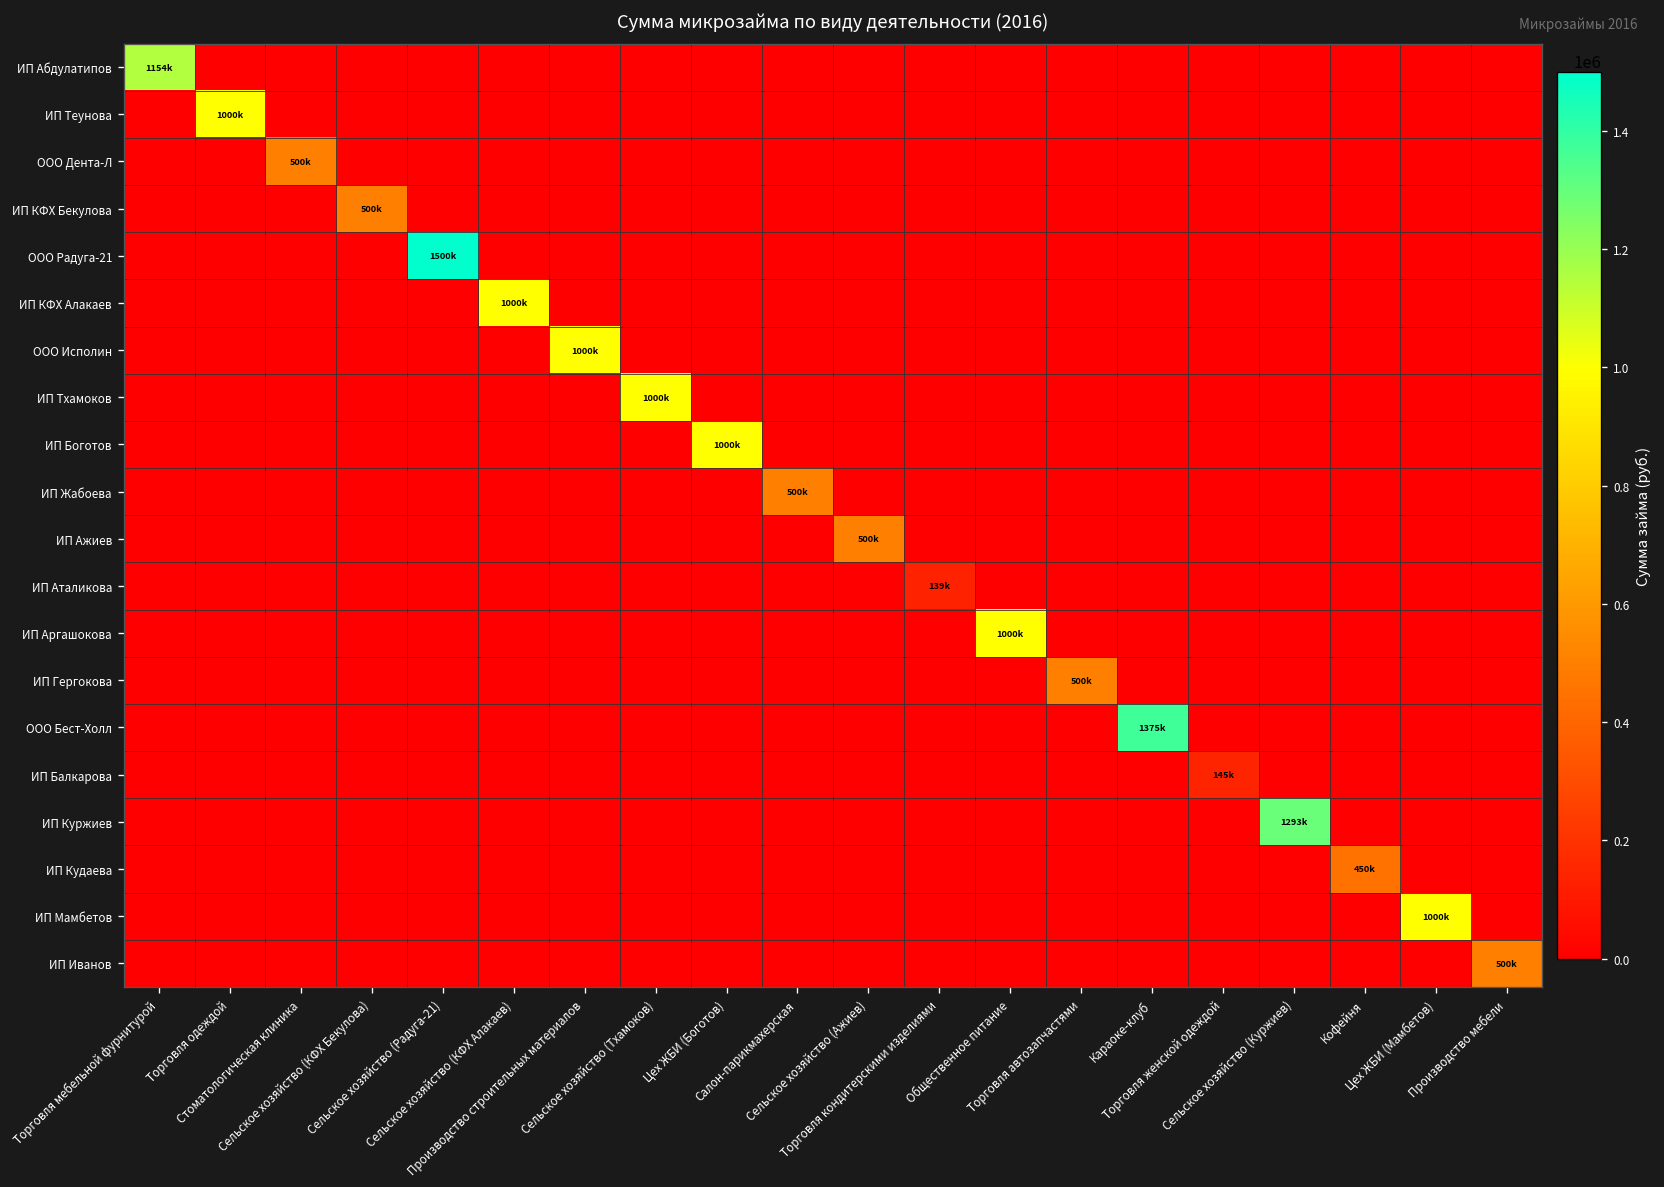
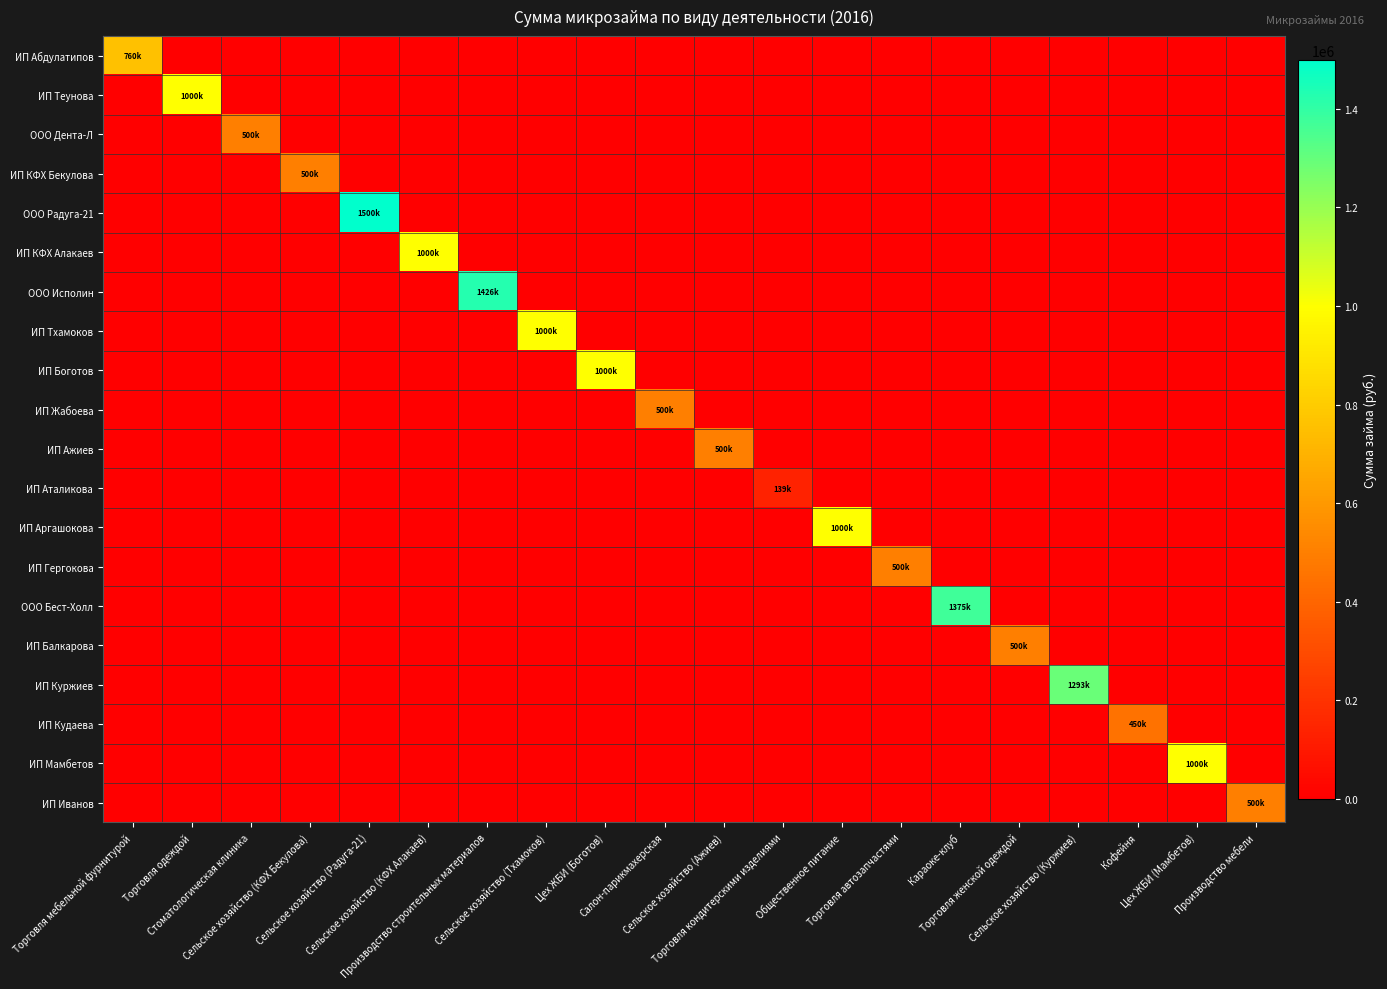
  {
    "ИП Абдулатипов": {
-     "Торговля мебельной фурнитурой": "1154k"
+     "Торговля мебельной фурнитурой": "760k"
    },
    "ИП Теунова": {
      "Торговля одеждой": "1000k"
    },
    "ООО Дента-Л": {
      "Стоматологическая клиника": "500k"
    },
    "ИП КФХ Бекулова": {
      "Сельское хозяйство (КФХ Бекулова)": "500k"
    },
    "ООО Радуга-21": {
      "Сельское хозяйство (Радуга-21)": "1500k"
    },
    "ИП КФХ Алакаев": {
      "Сельское хозяйство (КФХ Алакаев)": "1000k"
    },
    "ООО Исполин": {
-     "Производство строительных материалов": "1000k"
+     "Производство строительных материалов": "1426k"
    },
    "ИП Тхамоков": {
      "Сельское хозяйство (Тхамоков)": "1000k"
    },
    "ИП Боготов": {
      "Цех ЖБИ (Боготов)": "1000k"
    },
    "ИП Жабоева": {
      "Салон-парикмахерская": "500k"
    },
    "ИП Ажиев": {
      "Сельское хозяйство (Ажиев)": "500k"
    },
    "ИП Аталикова": {
      "Торговля кондитерскими изделиями": "139k"
    },
    "ИП Аргашокова": {
      "Общественное питание": "1000k"
    },
    "ИП Гергокова": {
      "Торговля автозапчастями": "500k"
    },
    "ООО Бест-Холл": {
      "Караоке-клуб": "1375k"
    },
    "ИП Балкарова": {
-     "Торговля женской одеждой": "145k"
+     "Торговля женской одеждой": "500k"
    },
    "ИП Куржиев": {
      "Сельское хозяйство (Куржиев)": "1293k"
    },
    "ИП Кудаева": {
      "Кофейня": "450k"
    },
    "ИП Мамбетов": {
      "Цех ЖБИ (Мамбетов)": "1000k"
    },
    "ИП Иванов": {
      "Производство мебели": "500k"
    }
  }
